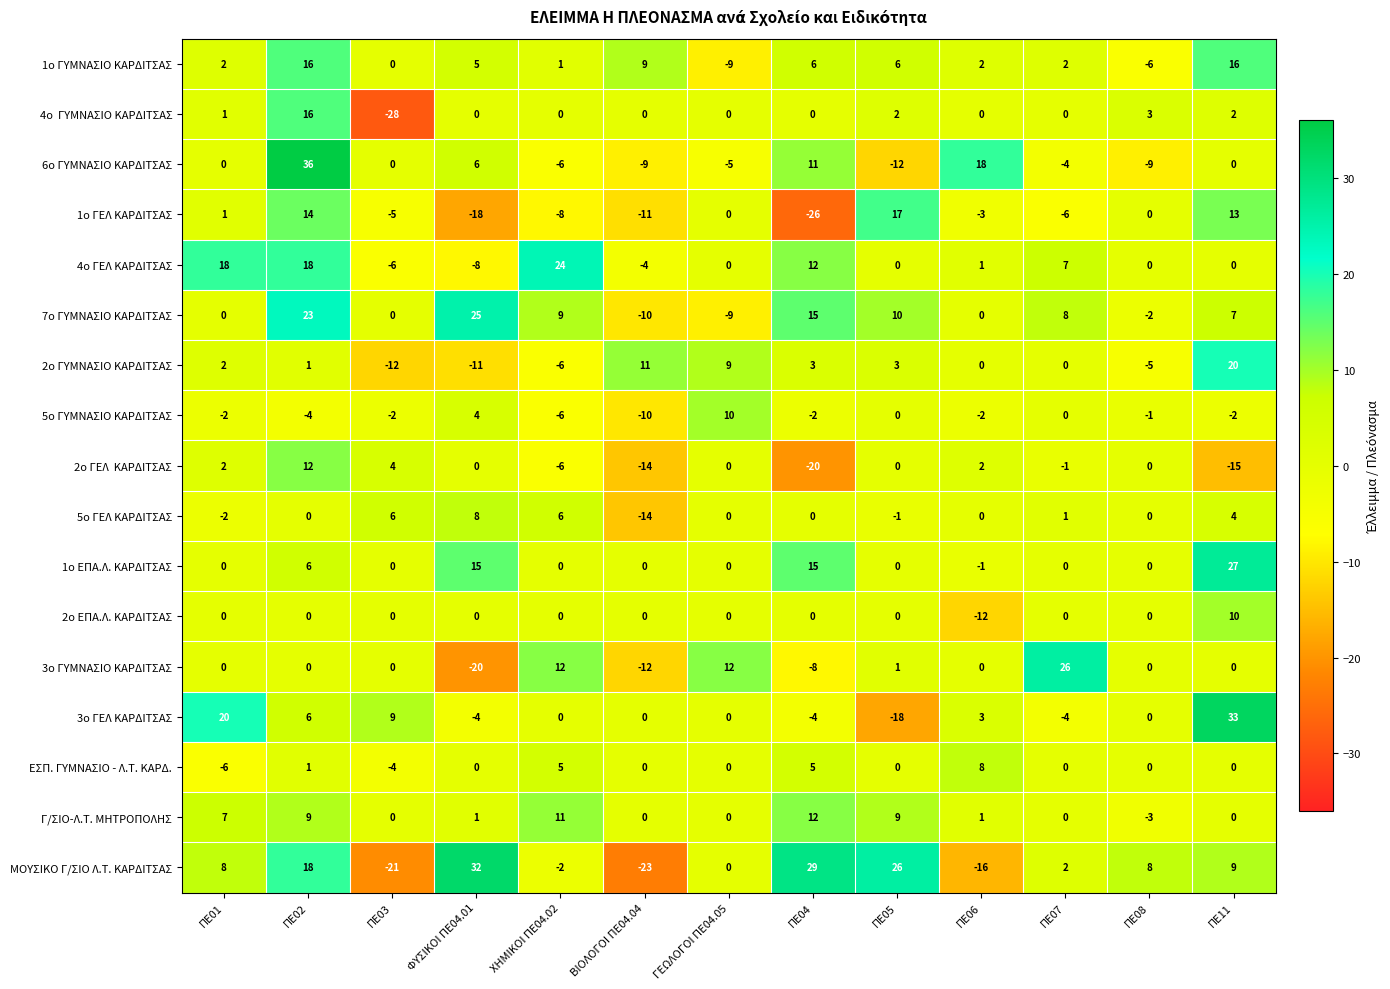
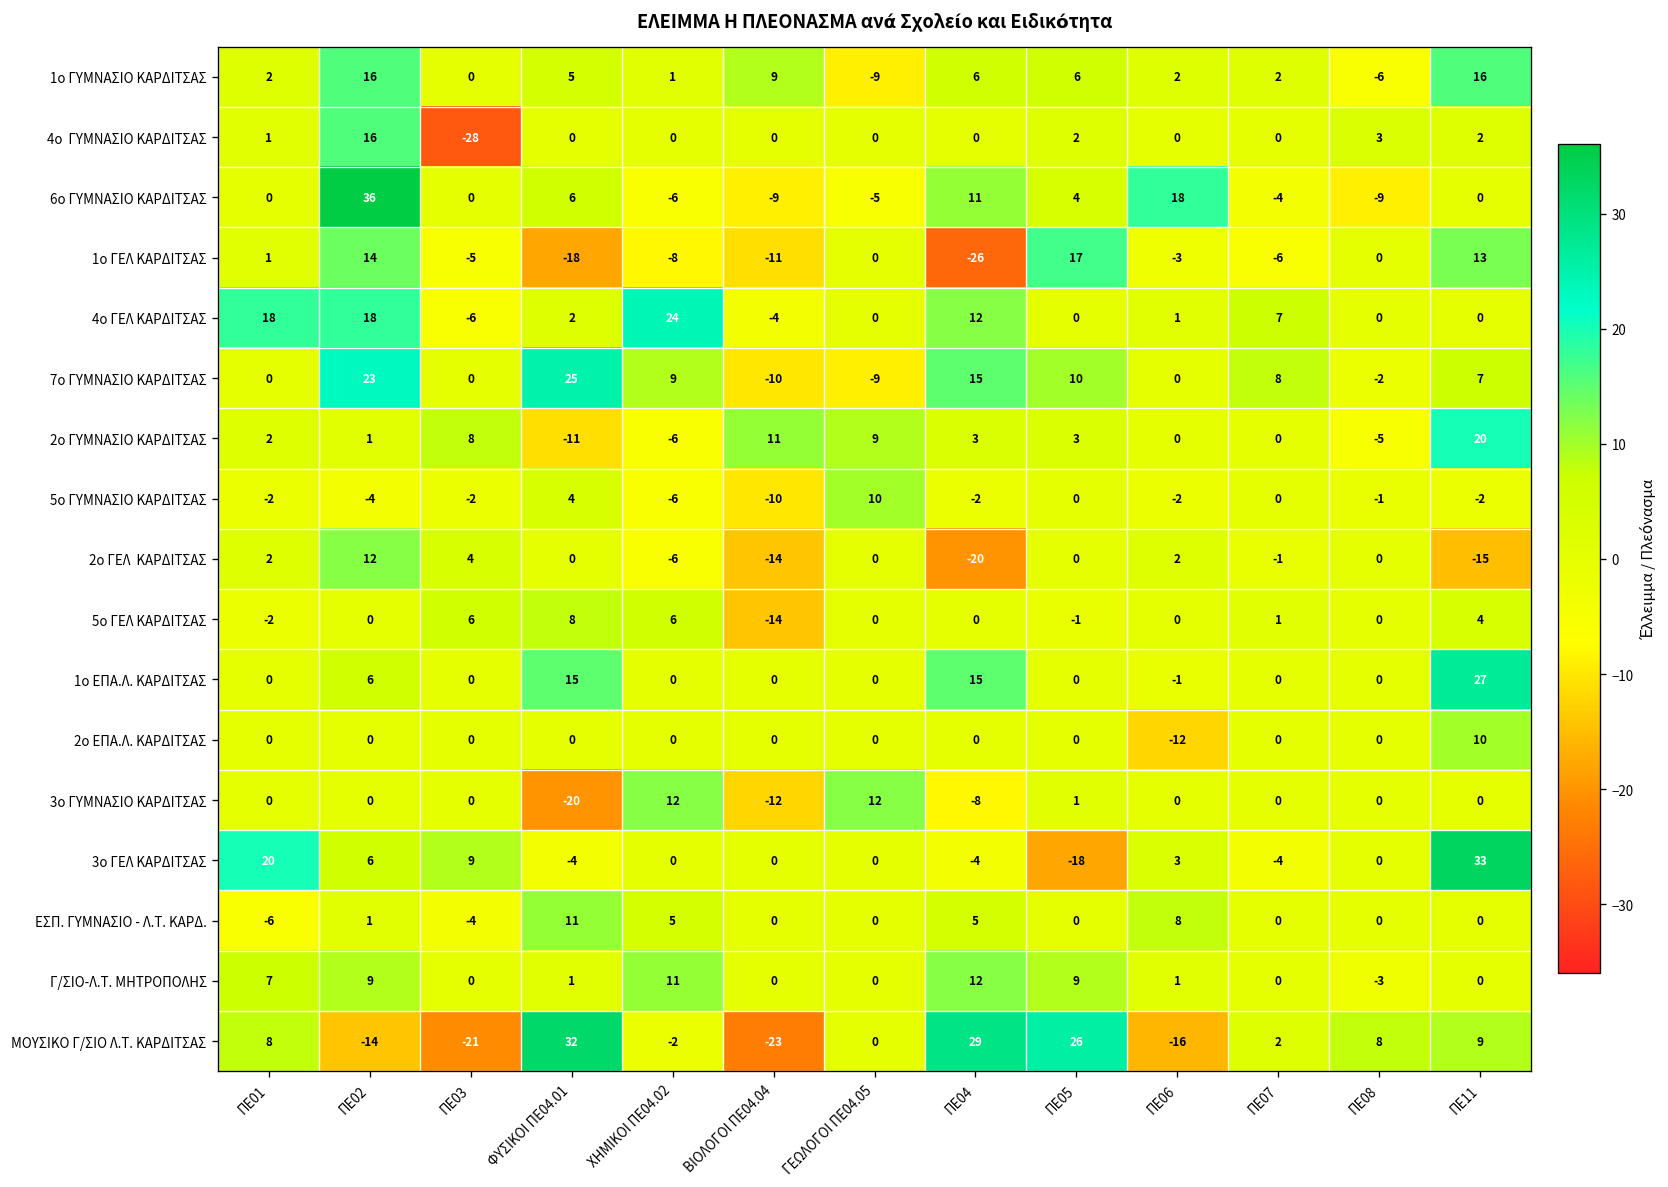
  {
    "6ο ΓΥΜΝΑΣΙΟ ΚΑΡΔΙΤΣΑΣ": {
      "ΠΕ01": 0,
      "ΠΕ02": 36,
      "ΠΕ03": 0,
      "ΦΥΣΙΚΟΙ ΠΕ04.01": 6,
      "ΧΗΜΙΚΟΙ ΠΕ04.02": -6,
      "ΒΙΟΛΟΓΟΙ ΠΕ04.04": -9,
      "ΓΕΩΛΟΓΟΙ ΠΕ04.05": -5,
      "ΠE04": 11,
-     "ΠΕ05": -12,
+     "ΠΕ05": 4,
      "ΠΕ06": 18,
      "ΠΕ07": -4,
      "ΠΕ08": -9,
      "ΠΕ11": 0
    },
    "4ο ΓΕΛ ΚΑΡΔΙΤΣΑΣ": {
      "ΠΕ01": 18,
      "ΠΕ02": 18,
      "ΠΕ03": -6,
-     "ΦΥΣΙΚΟΙ ΠΕ04.01": -8,
+     "ΦΥΣΙΚΟΙ ΠΕ04.01": 2,
      "ΧΗΜΙΚΟΙ ΠΕ04.02": 24,
      "ΒΙΟΛΟΓΟΙ ΠΕ04.04": -4,
      "ΓΕΩΛΟΓΟΙ ΠΕ04.05": 0,
      "ΠE04": 12,
      "ΠΕ05": 0,
      "ΠΕ06": 1,
      "ΠΕ07": 7,
      "ΠΕ08": 0,
      "ΠΕ11": 0
    },
    "2ο ΓΥΜΝΑΣΙΟ ΚΑΡΔΙΤΣΑΣ": {
      "ΠΕ01": 2,
      "ΠΕ02": 1,
-     "ΠΕ03": -12,
+     "ΠΕ03": 8,
      "ΦΥΣΙΚΟΙ ΠΕ04.01": -11,
      "ΧΗΜΙΚΟΙ ΠΕ04.02": -6,
      "ΒΙΟΛΟΓΟΙ ΠΕ04.04": 11,
      "ΓΕΩΛΟΓΟΙ ΠΕ04.05": 9,
      "ΠE04": 3,
      "ΠΕ05": 3,
      "ΠΕ06": 0,
      "ΠΕ07": 0,
      "ΠΕ08": -5,
      "ΠΕ11": 20
    },
    "3ο ΓΥΜΝΑΣΙΟ ΚΑΡΔΙΤΣΑΣ": {
      "ΠΕ01": 0,
      "ΠΕ02": 0,
      "ΠΕ03": 0,
      "ΦΥΣΙΚΟΙ ΠΕ04.01": -20,
      "ΧΗΜΙΚΟΙ ΠΕ04.02": 12,
      "ΒΙΟΛΟΓΟΙ ΠΕ04.04": -12,
      "ΓΕΩΛΟΓΟΙ ΠΕ04.05": 12,
      "ΠE04": -8,
      "ΠΕ05": 1,
      "ΠΕ06": 0,
-     "ΠΕ07": 26,
+     "ΠΕ07": 0,
      "ΠΕ08": 0,
      "ΠΕ11": 0
    },
    "ΕΣΠ. ΓΥΜΝΑΣΙΟ - Λ.Τ. ΚΑΡΔ.": {
      "ΠΕ01": -6,
      "ΠΕ02": 1,
      "ΠΕ03": -4,
-     "ΦΥΣΙΚΟΙ ΠΕ04.01": 0,
+     "ΦΥΣΙΚΟΙ ΠΕ04.01": 11,
      "ΧΗΜΙΚΟΙ ΠΕ04.02": 5,
      "ΒΙΟΛΟΓΟΙ ΠΕ04.04": 0,
      "ΓΕΩΛΟΓΟΙ ΠΕ04.05": 0,
      "ΠE04": 5,
      "ΠΕ05": 0,
      "ΠΕ06": 8,
      "ΠΕ07": 0,
      "ΠΕ08": 0,
      "ΠΕ11": 0
    },
    "ΜΟΥΣΙΚΟ Γ/ΣΙΟ Λ.Τ. ΚΑΡΔΙΤΣΑΣ": {
      "ΠΕ01": 8,
-     "ΠΕ02": 18,
+     "ΠΕ02": -14,
      "ΠΕ03": -21,
      "ΦΥΣΙΚΟΙ ΠΕ04.01": 32,
      "ΧΗΜΙΚΟΙ ΠΕ04.02": -2,
      "ΒΙΟΛΟΓΟΙ ΠΕ04.04": -23,
      "ΓΕΩΛΟΓΟΙ ΠΕ04.05": 0,
      "ΠE04": 29,
      "ΠΕ05": 26,
      "ΠΕ06": -16,
      "ΠΕ07": 2,
      "ΠΕ08": 8,
      "ΠΕ11": 9
    }
  }
